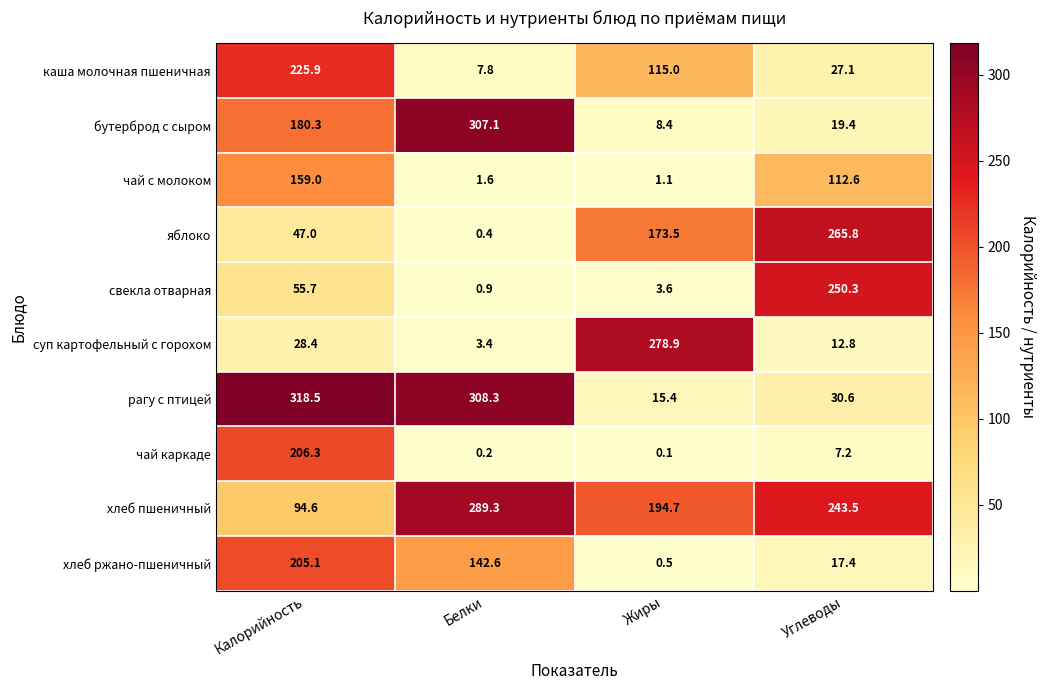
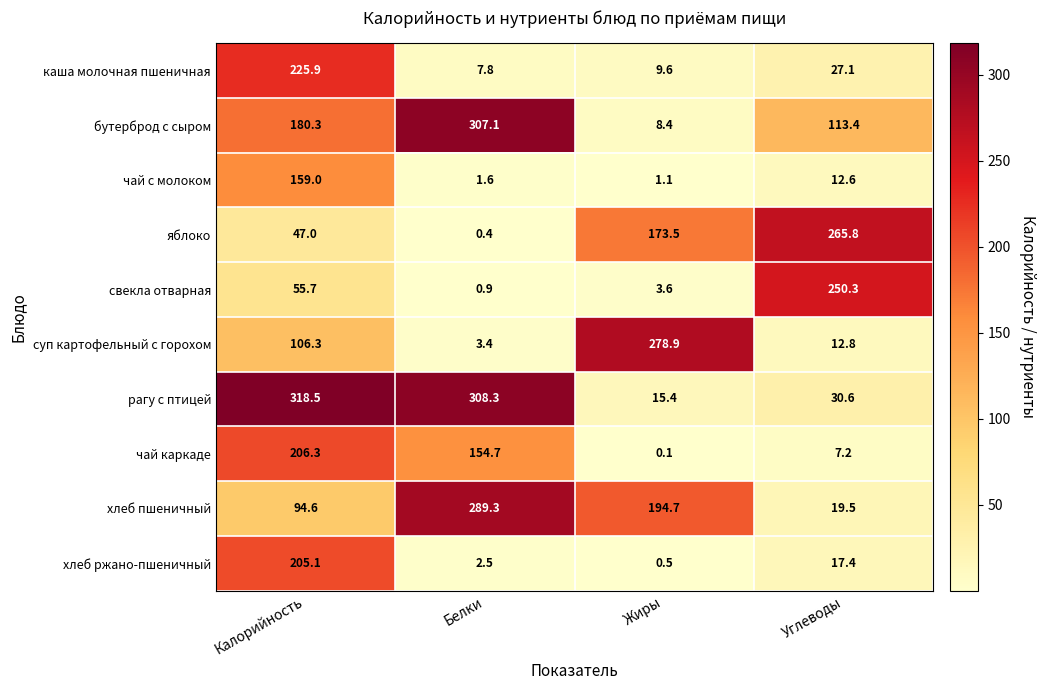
  {
    "каша молочная пшеничная": {
      "Калорийность": 225.9,
      "Белки": 7.8,
-     "Жиры": 115.0,
+     "Жиры": 9.6,
      "Углеводы": 27.1
    },
    "бутерброд с сыром": {
      "Калорийность": 180.3,
      "Белки": 307.1,
      "Жиры": 8.4,
-     "Углеводы": 19.4
+     "Углеводы": 113.4
    },
    "чай с молоком": {
      "Калорийность": 159.0,
      "Белки": 1.6,
      "Жиры": 1.1,
-     "Углеводы": 112.6
+     "Углеводы": 12.6
    },
    "яблоко": {
      "Калорийность": 47.0,
      "Белки": 0.4,
      "Жиры": 173.5,
      "Углеводы": 265.8
    },
    "свекла отварная": {
      "Калорийность": 55.7,
      "Белки": 0.9,
      "Жиры": 3.6,
      "Углеводы": 250.3
    },
    "суп картофельный с горохом": {
-     "Калорийность": 28.4,
+     "Калорийность": 106.3,
      "Белки": 3.4,
      "Жиры": 278.9,
      "Углеводы": 12.8
    },
    "рагу с птицей": {
      "Калорийность": 318.5,
      "Белки": 308.3,
      "Жиры": 15.4,
      "Углеводы": 30.6
    },
    "чай каркаде": {
      "Калорийность": 206.3,
-     "Белки": 0.2,
+     "Белки": 154.7,
      "Жиры": 0.1,
      "Углеводы": 7.2
    },
    "хлеб пшеничный": {
      "Калорийность": 94.6,
      "Белки": 289.3,
      "Жиры": 194.7,
-     "Углеводы": 243.5
+     "Углеводы": 19.5
    },
    "хлеб ржано-пшеничный": {
      "Калорийность": 205.1,
-     "Белки": 142.6,
+     "Белки": 2.5,
      "Жиры": 0.5,
      "Углеводы": 17.4
    }
  }
